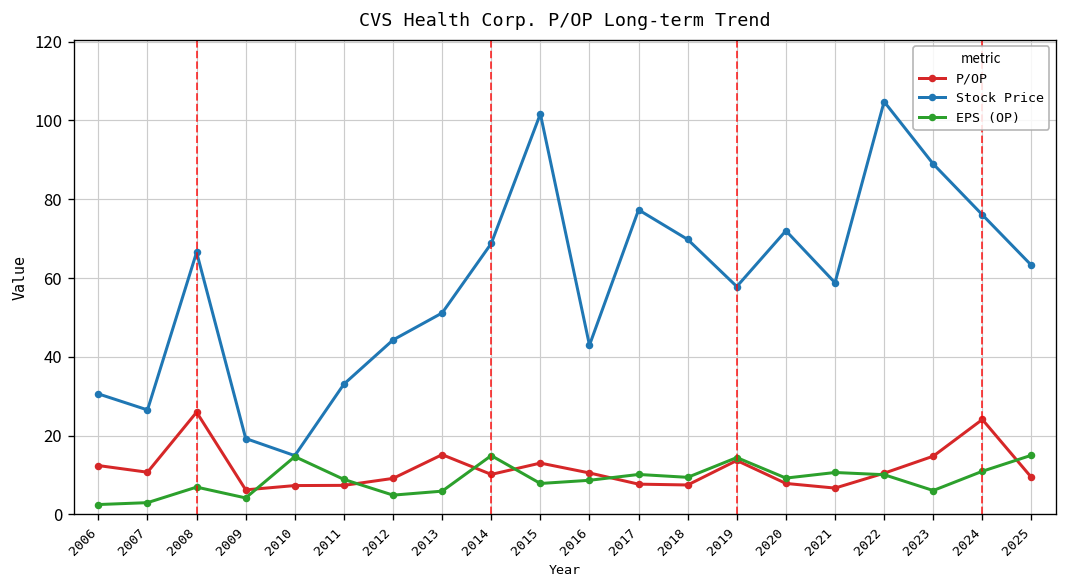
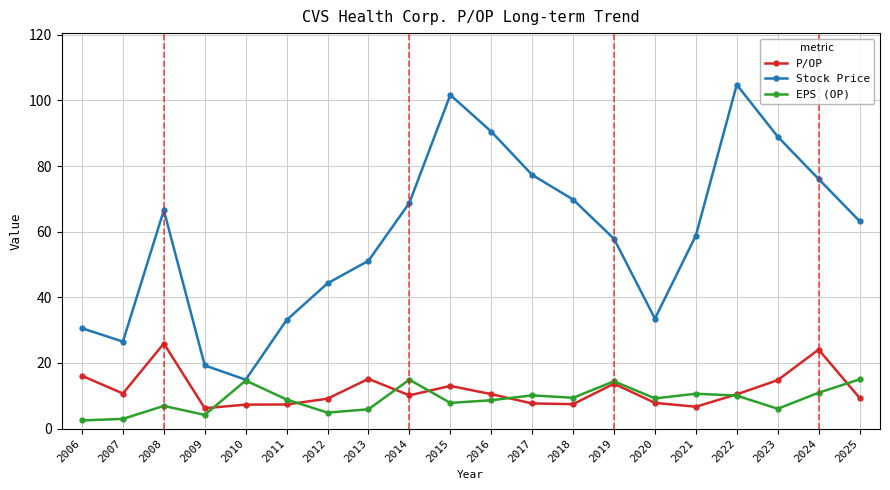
  {
    "P/OP": {
-     "2006": 12,
+     "2006": 16,
      "2007": 11,
      "2008": 26,
      "2009": 6,
      "2010": 7,
      "2011": 7,
      "2012": 9,
      "2013": 15,
      "2014": 10,
      "2015": 13,
      "2016": 10,
      "2017": 8,
      "2018": 7,
      "2020": 8,
      "2021": 7,
      "2023": 15,
      "2024": 24,
      "2025": 9
    },
    "Stock Price": {
      "2006": 31,
      "2007": 27,
      "2008": 67,
      "2009": 19,
      "2011": 33,
      "2012": 44,
      "2013": 51,
      "2014": 69,
      "2015": 102,
-     "2016": 43,
+     "2016": 91,
      "2017": 77,
      "2018": 70,
      "2019": 58,
-     "2020": 72,
+     "2020": 34,
      "2021": 59,
      "2022": 105,
      "2023": 89,
      "2024": 76,
      "2025": 63
    },
    "EPS (OP)": {
      "2006": 2,
      "2007": 3,
      "2008": 7,
      "2009": 4,
      "2011": 9,
      "2012": 5,
      "2013": 6,
      "2014": 15,
      "2015": 8,
      "2016": 9,
      "2017": 10,
      "2018": 9,
      "2020": 9,
      "2021": 11,
      "2023": 6,
      "2024": 11,
      "2025": 15
    }
  }
